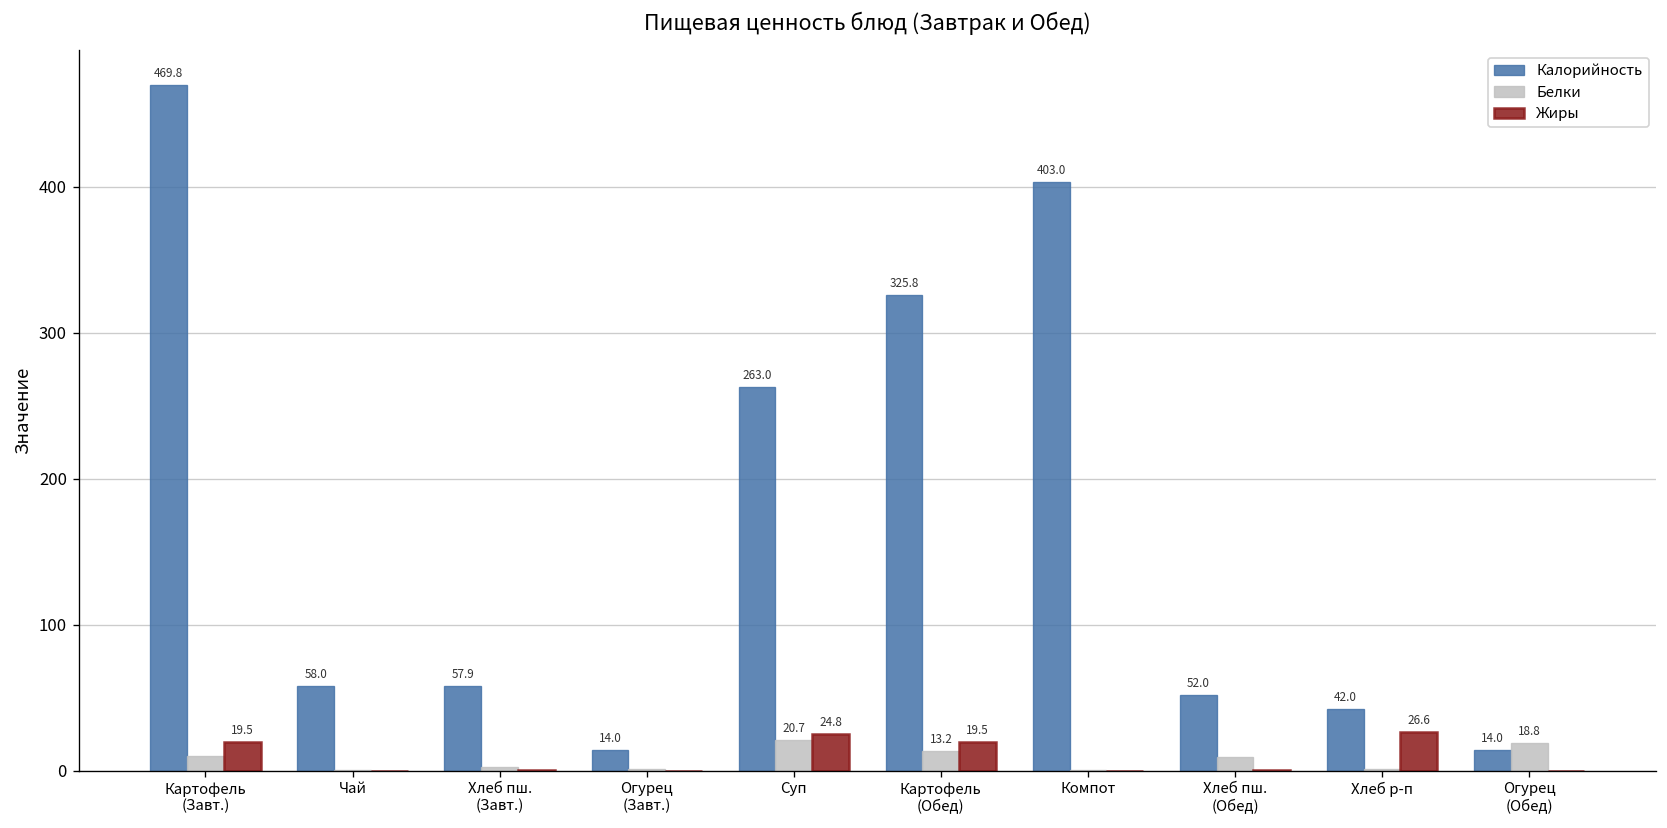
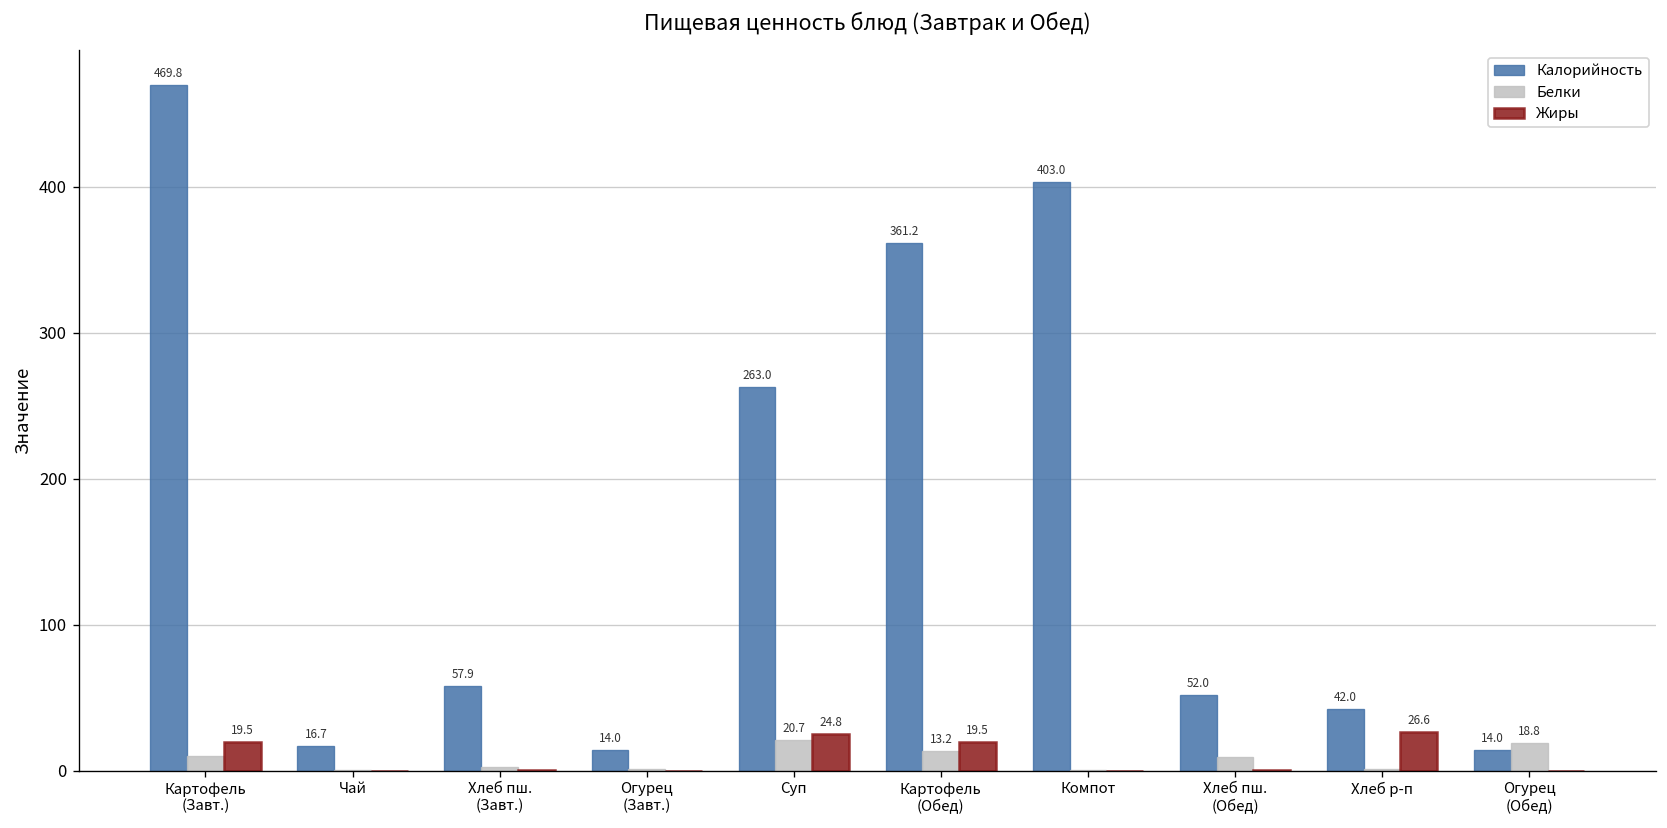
  {
    "Калорийность": {
      "Картофель (Завт.)": 469.8,
-     "Чай": 58.0,
+     "Чай": 16.7,
      "Хлеб пш. (Завт.)": 57.9,
      "Огурец (Завт.)": 14.0,
      "Суп": 263.0,
-     "Картофель (Обед)": 325.8,
+     "Картофель (Обед)": 361.2,
      "Компот": 403.0,
      "Хлеб пш. (Обед)": 52.0,
      "Хлеб р-п": 42.0,
      "Огурец (Обед)": 14.0
    },
    "Белки": {
      "Суп": 20.7,
      "Картофель (Обед)": 13.2,
      "Огурец (Обед)": 18.8
    },
    "Жиры": {
      "Картофель (Завт.)": 19.5,
      "Суп": 24.8,
      "Картофель (Обед)": 19.5,
      "Хлеб р-п": 26.6
    }
  }
